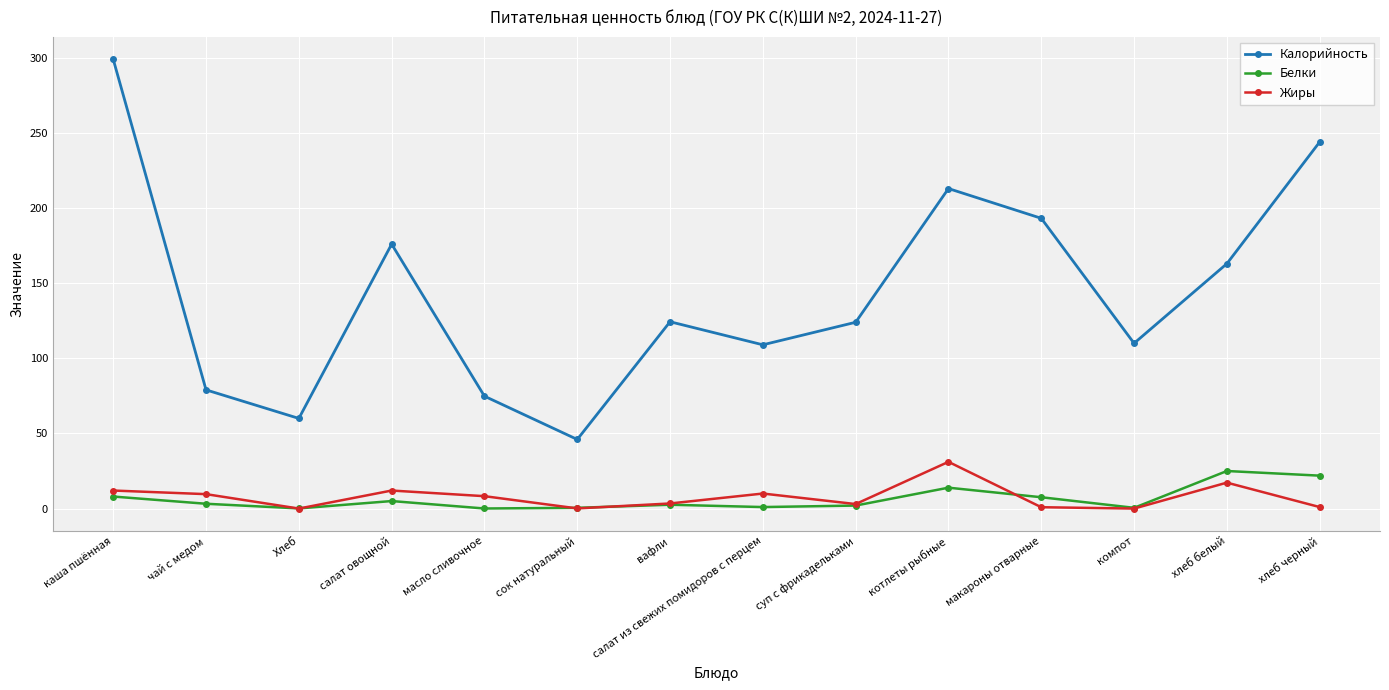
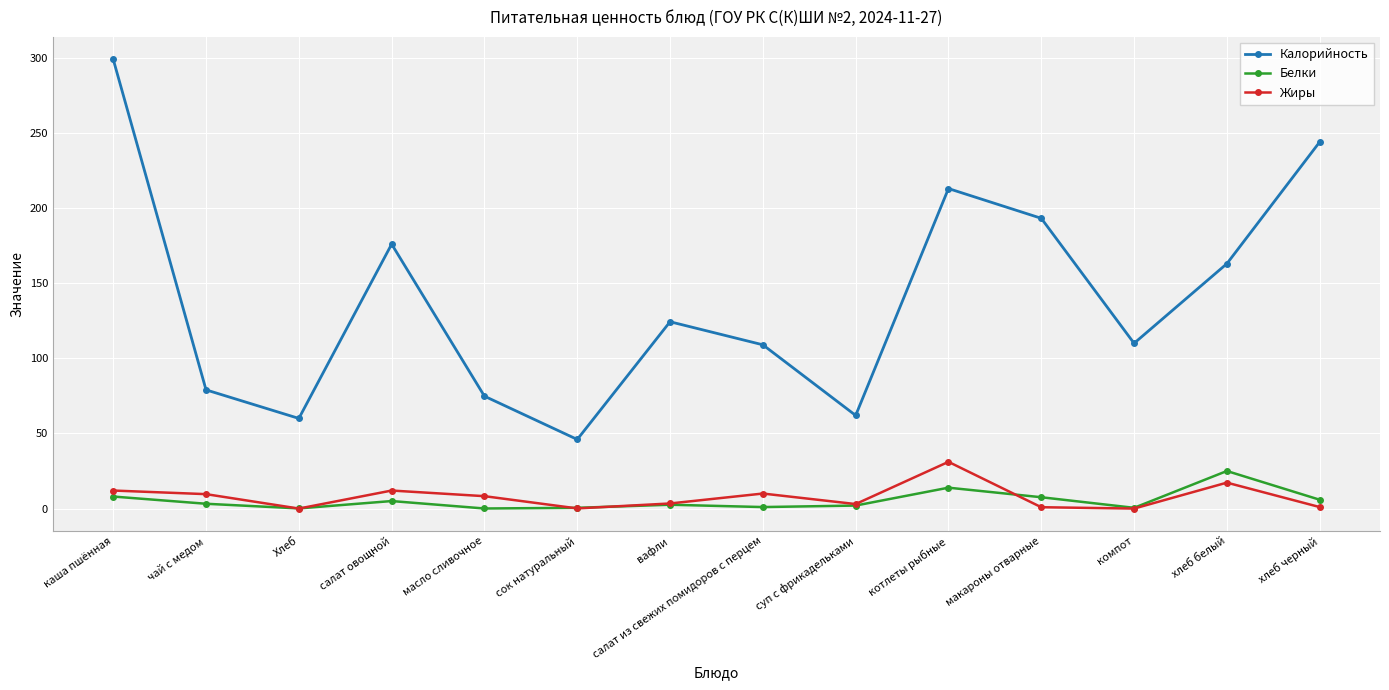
  {
    "Калорийность": {
      "каша пшённая": 299,
      "чай с медом": 79,
      "Хлеб": 60,
      "салат овощной": 176,
      "масло сливочное": 75,
      "сок натуральный": 46,
      "вафли": 124,
      "салат из свежих помидоров с перцем": 109,
-     "суп с фрикадельками": 124,
+     "суп с фрикадельками": 62,
      "котлеты рыбные": 213,
      "макароны отварные": 193,
      "компот": 110,
      "хлеб белый": 163,
      "хлеб черный": 244
    },
    "Белки": {
      "каша пшённая": 8,
      "чай с медом": 3,
      "салат овощной": 5,
      "масло сливочное": 0,
      "салат из свежих помидоров с перцем": 1,
      "котлеты рыбные": 14,
      "макароны отварные": 8,
      "хлеб белый": 25,
-     "хлеб черный": 22
+     "хлеб черный": 6
    },
    "Жиры": {
      "каша пшённая": 12,
      "чай с медом": 10,
      "салат овощной": 12,
      "масло сливочное": 8,
      "салат из свежих помидоров с перцем": 10,
      "котлеты рыбные": 31,
      "макароны отварные": 1,
      "хлеб белый": 17,
      "хлеб черный": 1
    }
  }
